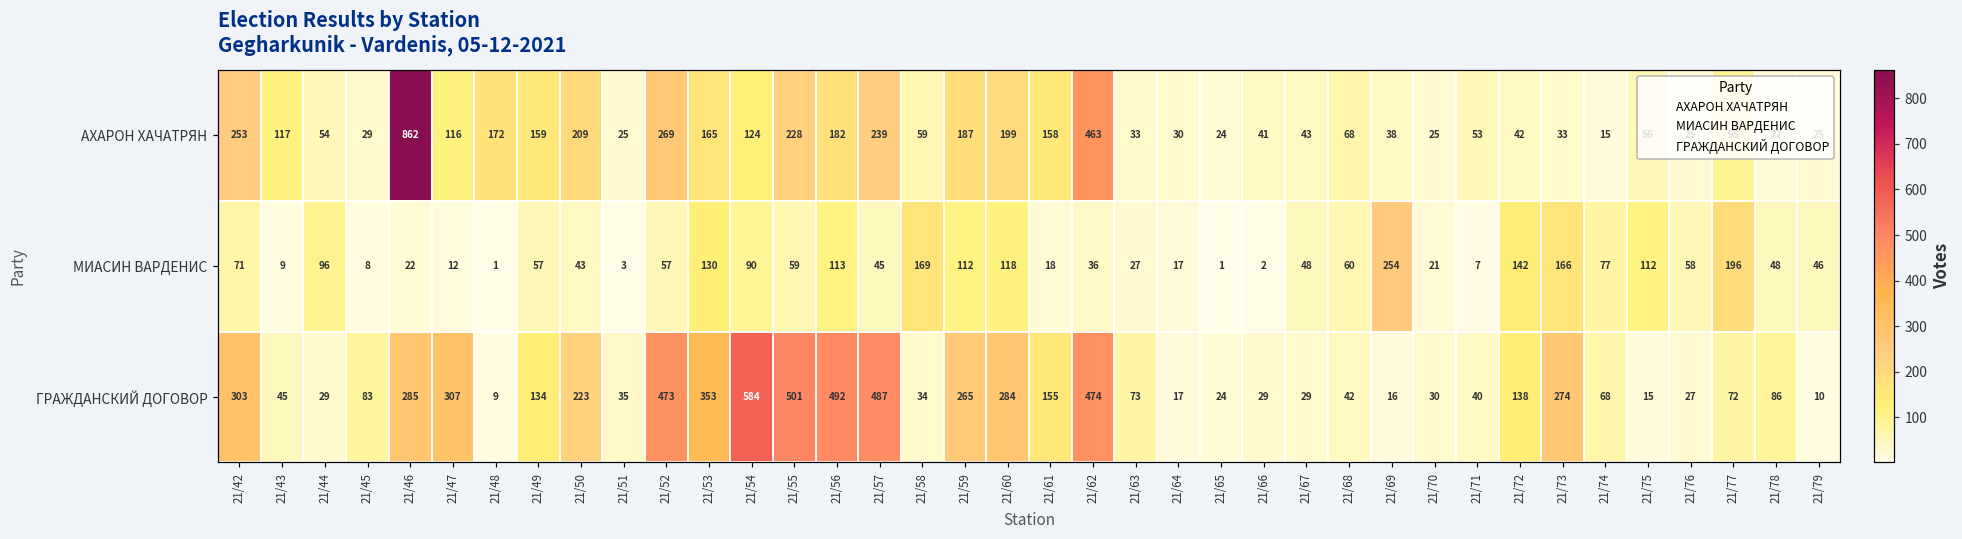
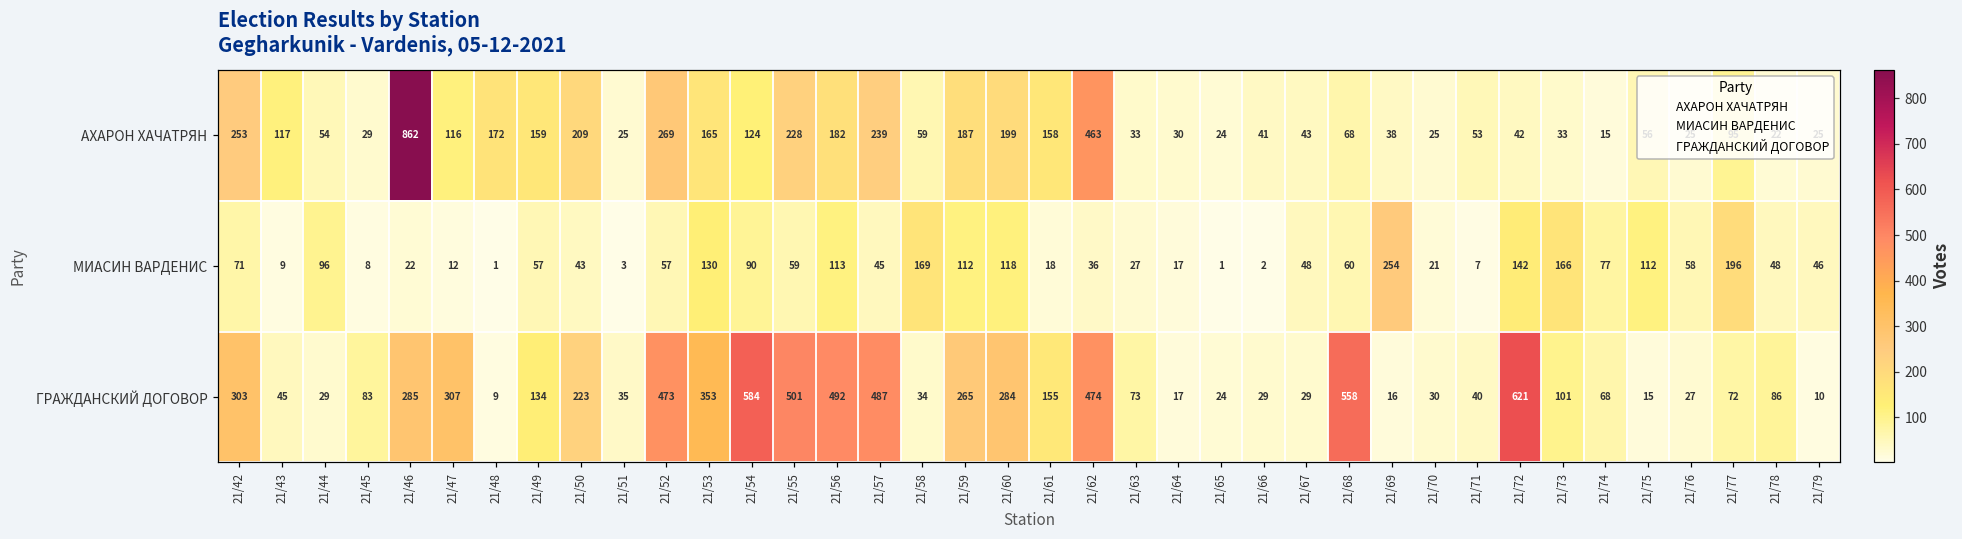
  {
    "АХАРОН ХАЧАТРЯН": {
      "21/42": 253,
      "21/43": 117,
      "21/44": 54,
      "21/45": 29,
      "21/46": 862,
      "21/47": 116,
      "21/48": 172,
      "21/49": 159,
      "21/50": 209,
      "21/51": 25,
      "21/52": 269,
      "21/53": 165,
      "21/54": 124,
      "21/55": 228,
      "21/56": 182,
      "21/57": 239,
      "21/58": 59,
      "21/59": 187,
      "21/60": 199,
      "21/61": 158,
      "21/62": 463,
      "21/63": 33,
      "21/64": 30,
      "21/65": 24,
      "21/66": 41,
      "21/67": 43,
      "21/68": 68,
      "21/69": 38,
      "21/70": 25,
      "21/71": 53,
      "21/72": 42,
      "21/73": 33,
      "21/74": 15
    },
    "МИАСИН ВАРДЕНИC": {
      "21/42": 71,
      "21/43": 9,
      "21/44": 96,
      "21/45": 8,
      "21/46": 22,
      "21/47": 12,
      "21/48": 1,
      "21/49": 57,
      "21/50": 43,
      "21/51": 3,
      "21/52": 57,
      "21/53": 130,
      "21/54": 90,
      "21/55": 59,
      "21/56": 113,
      "21/57": 45,
      "21/58": 169,
      "21/59": 112,
      "21/60": 118,
      "21/61": 18,
      "21/62": 36,
      "21/63": 27,
      "21/64": 17,
      "21/65": 1,
      "21/66": 2,
      "21/67": 48,
      "21/68": 60,
      "21/69": 254,
      "21/70": 21,
      "21/71": 7,
      "21/72": 142,
      "21/73": 166,
      "21/74": 77,
      "21/75": 112,
      "21/76": 58,
      "21/77": 196,
      "21/78": 48,
      "21/79": 46
    },
    "ГРАЖДАНСКИЙ ДОГОВОР": {
      "21/42": 303,
      "21/43": 45,
      "21/44": 29,
      "21/45": 83,
      "21/46": 285,
      "21/47": 307,
      "21/48": 9,
      "21/49": 134,
      "21/50": 223,
      "21/51": 35,
      "21/52": 473,
      "21/53": 353,
      "21/54": 584,
      "21/55": 501,
      "21/56": 492,
      "21/57": 487,
      "21/58": 34,
      "21/59": 265,
      "21/60": 284,
      "21/61": 155,
      "21/62": 474,
      "21/63": 73,
      "21/64": 17,
      "21/65": 24,
      "21/66": 29,
      "21/67": 29,
-     "21/68": 42,
+     "21/68": 558,
      "21/69": 16,
      "21/70": 30,
      "21/71": 40,
-     "21/72": 138,
-     "21/73": 274,
+     "21/72": 621,
+     "21/73": 101,
      "21/74": 68,
      "21/75": 15,
      "21/76": 27,
      "21/77": 72,
      "21/78": 86,
      "21/79": 10
    }
  }
